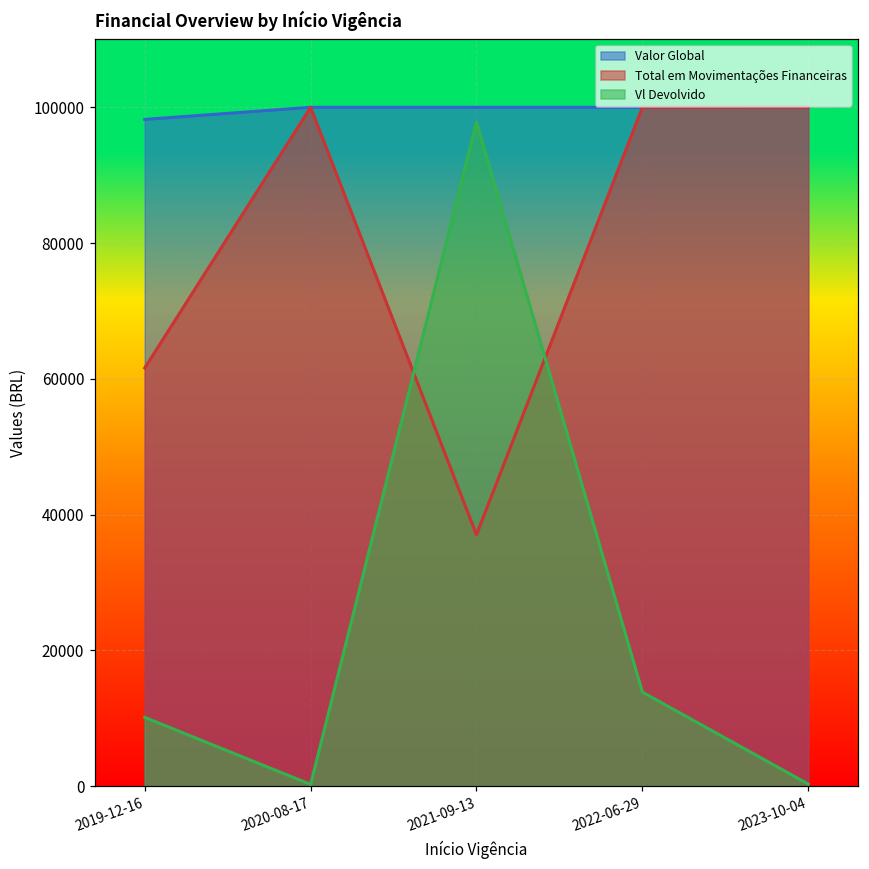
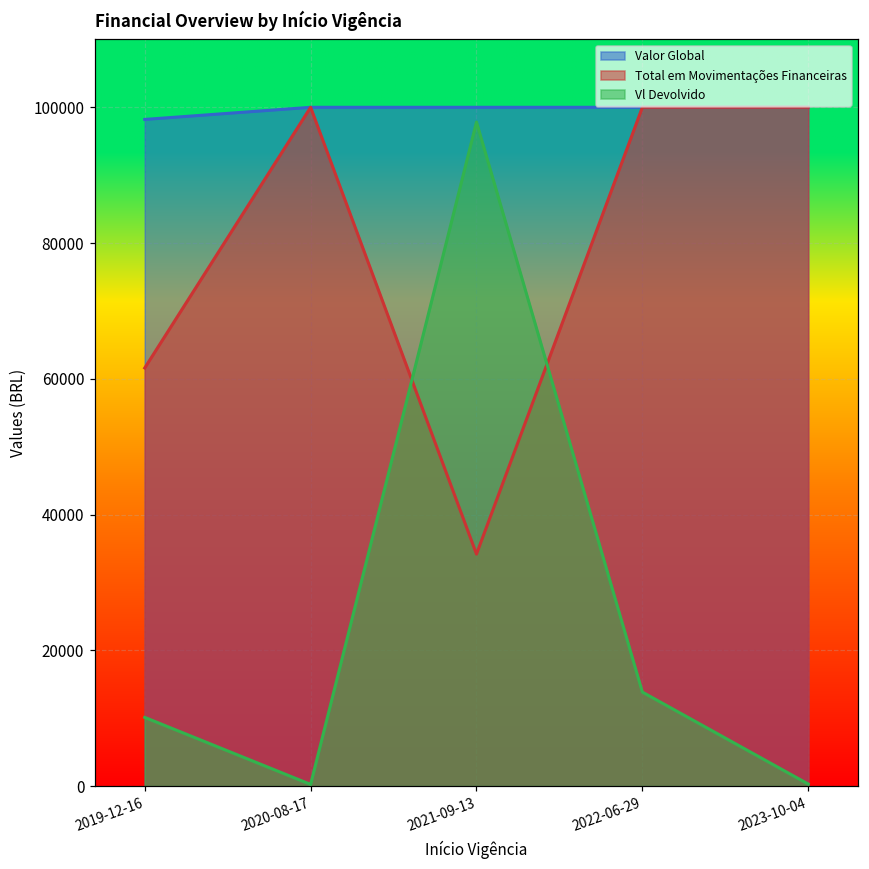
  {
    "Valor Global": {
      "2019-12-16": 98000,
      "2021-09-13": 100000
    },
    "Total em Movimentações Financeiras": {
      "2019-12-16": 62000,
-     "2021-09-13": 37000
+     "2021-09-13": 34000
    },
    "Vl Devolvido": {
      "2019-12-16": 10000,
      "2020-08-17": 0,
      "2021-09-13": 98000,
      "2022-06-29": 14000,
      "2023-10-04": 0
    }
  }
